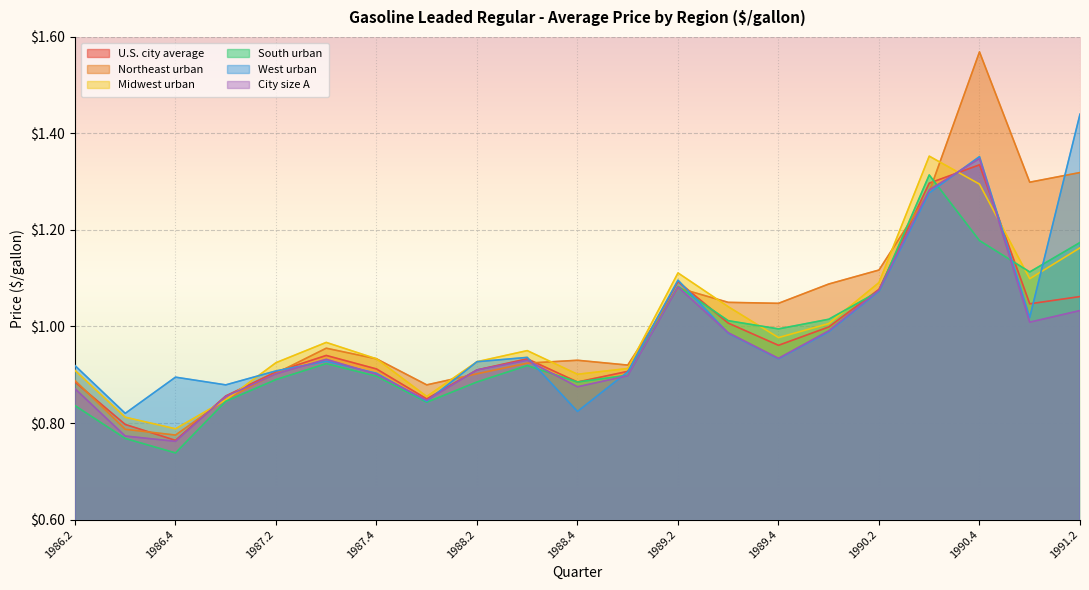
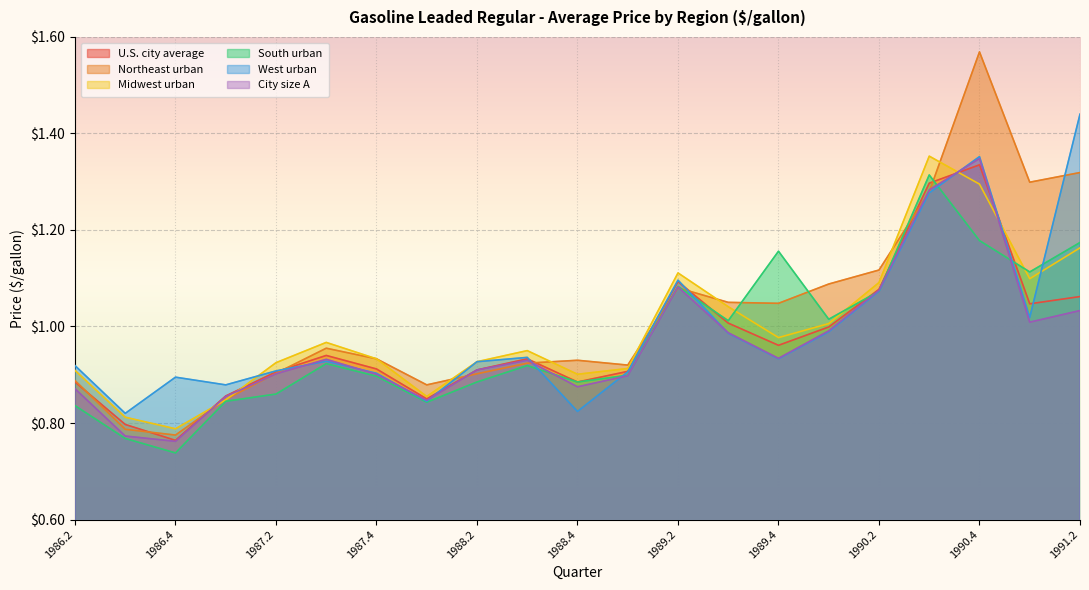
  {
    "South urban": {
      "1986.2": "$0.84",
      "1986.4": "$0.74",
-     "1987.2": "$0.89",
+     "1987.2": "$0.86",
      "1988.2": "$0.89",
-     "1989.4": "$1.00",
+     "1989.4": "$1.16",
      "1990.4": "$1.18",
      "1991.2": "$1.17"
    },
    "West urban": {
      "1986.2": "$0.92",
      "1986.4": "$0.90",
      "1988.4": "$0.82",
      "1991.2": "$1.44"
    },
    "City size A": {
      "1986.2": "$0.87",
      "1988.4": "$0.88",
      "1991.2": "$1.03"
    }
  }
